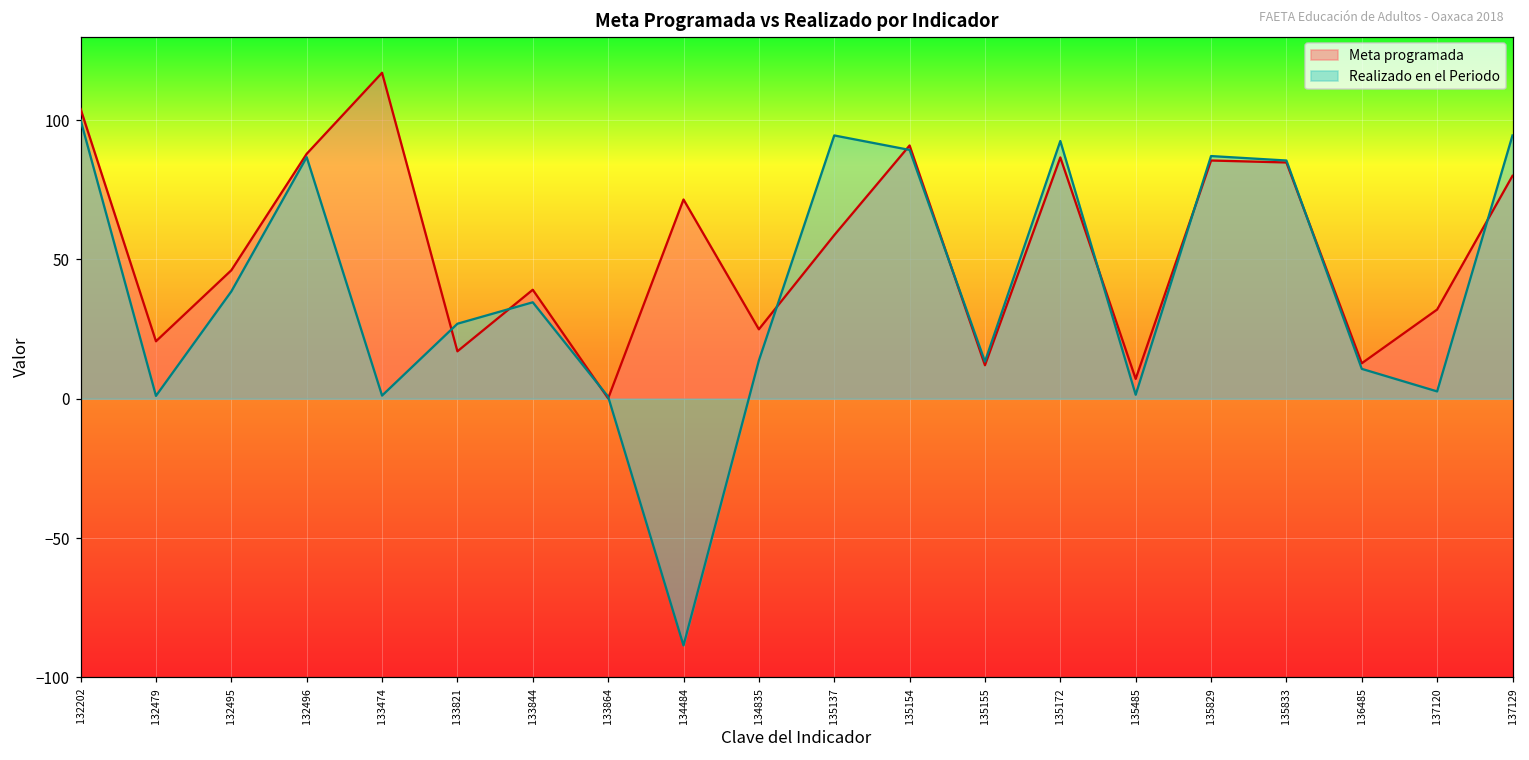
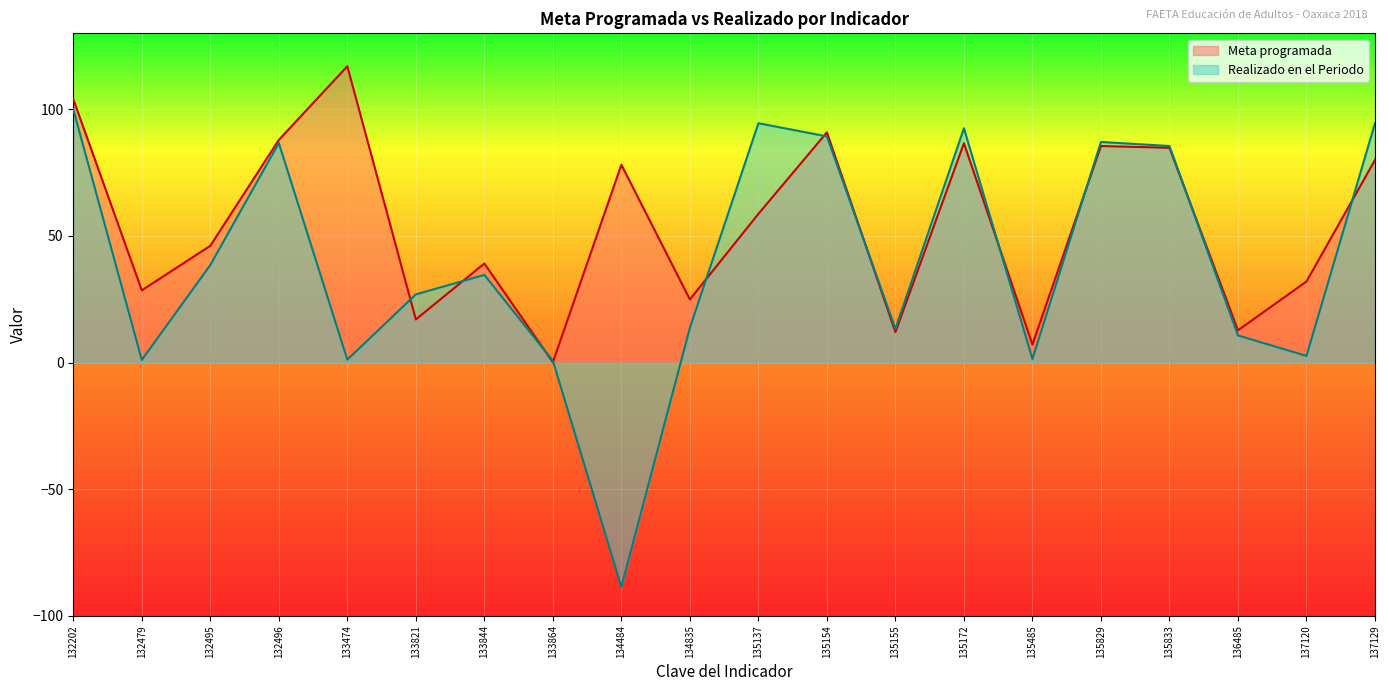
  {
    "Meta programada": {
      "132202": 104,
-     "132479": 21,
+     "132479": 29,
      "132495": 46,
      "132496": 88,
      "133474": 117,
      "133821": 17,
      "133844": 39,
-     "134484": 72,
+     "134484": 78,
      "134835": 25,
      "135137": 59,
      "135154": 91,
      "135155": 12,
      "135172": 87,
      "135485": 7,
      "135829": 86,
      "136485": 13,
      "137120": 32,
      "137129": 80
    }
  }
